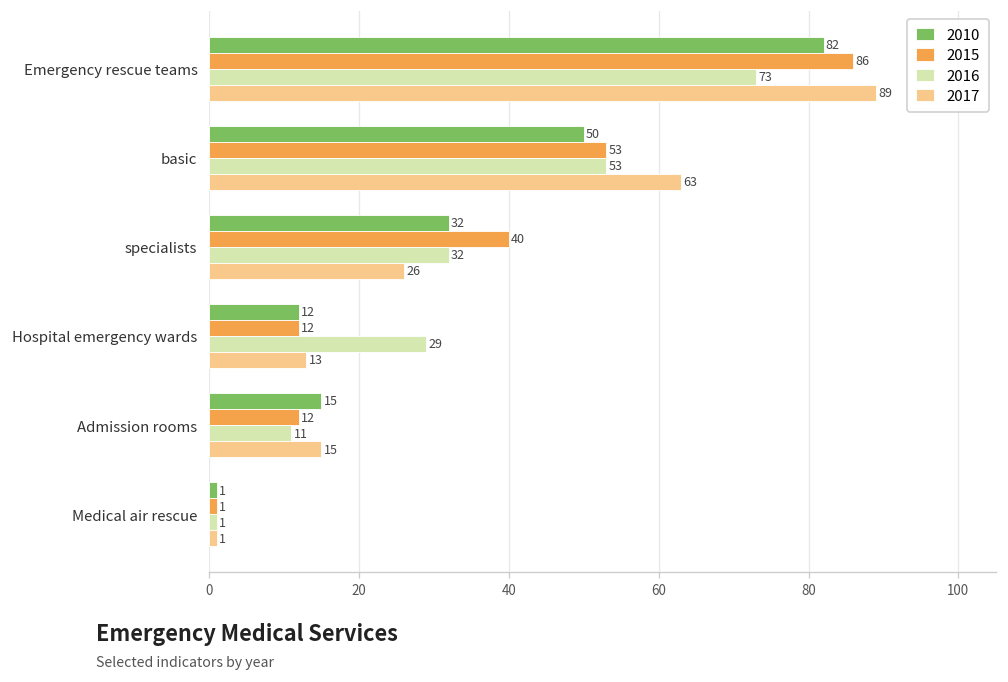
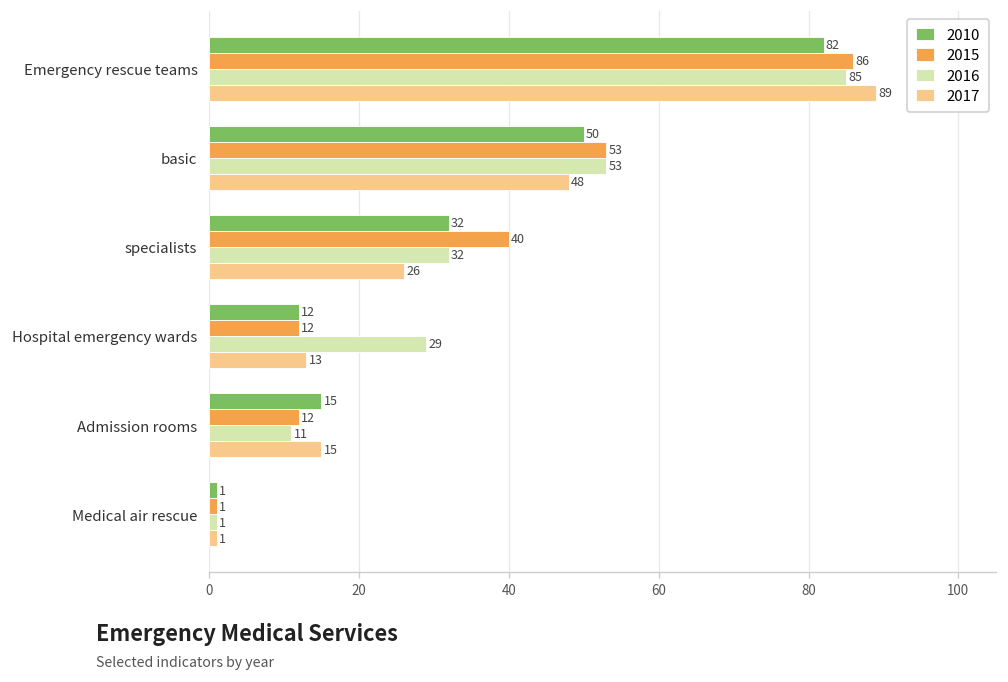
  {
    "2010": {
      "Emergency rescue teams": 82,
      "basic": 50,
      "specialists": 32,
      "Hospital emergency wards": 12,
      "Admission rooms": 15,
      "Medical air rescue": 1
    },
    "2015": {
      "Emergency rescue teams": 86,
      "basic": 53,
      "specialists": 40,
      "Hospital emergency wards": 12,
      "Admission rooms": 12,
      "Medical air rescue": 1
    },
    "2016": {
-     "Emergency rescue teams": 73,
+     "Emergency rescue teams": 85,
      "basic": 53,
      "specialists": 32,
      "Hospital emergency wards": 29,
      "Admission rooms": 11,
      "Medical air rescue": 1
    },
    "2017": {
      "Emergency rescue teams": 89,
-     "basic": 63,
+     "basic": 48,
      "specialists": 26,
      "Hospital emergency wards": 13,
      "Admission rooms": 15,
      "Medical air rescue": 1
    }
  }
